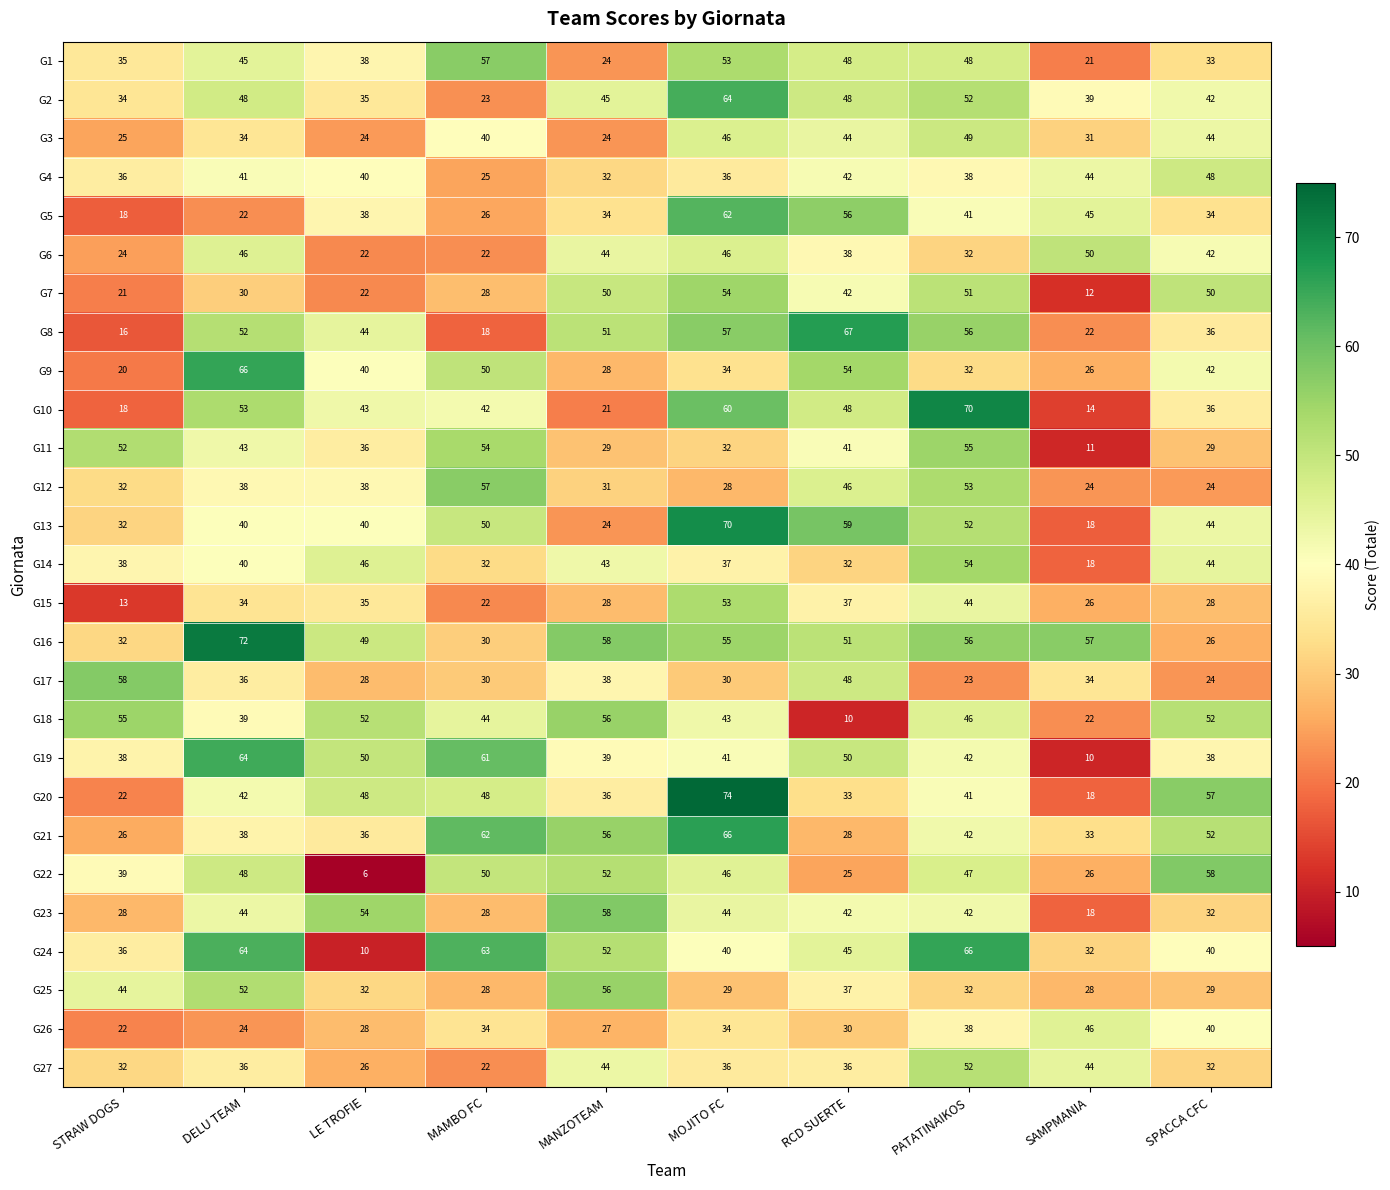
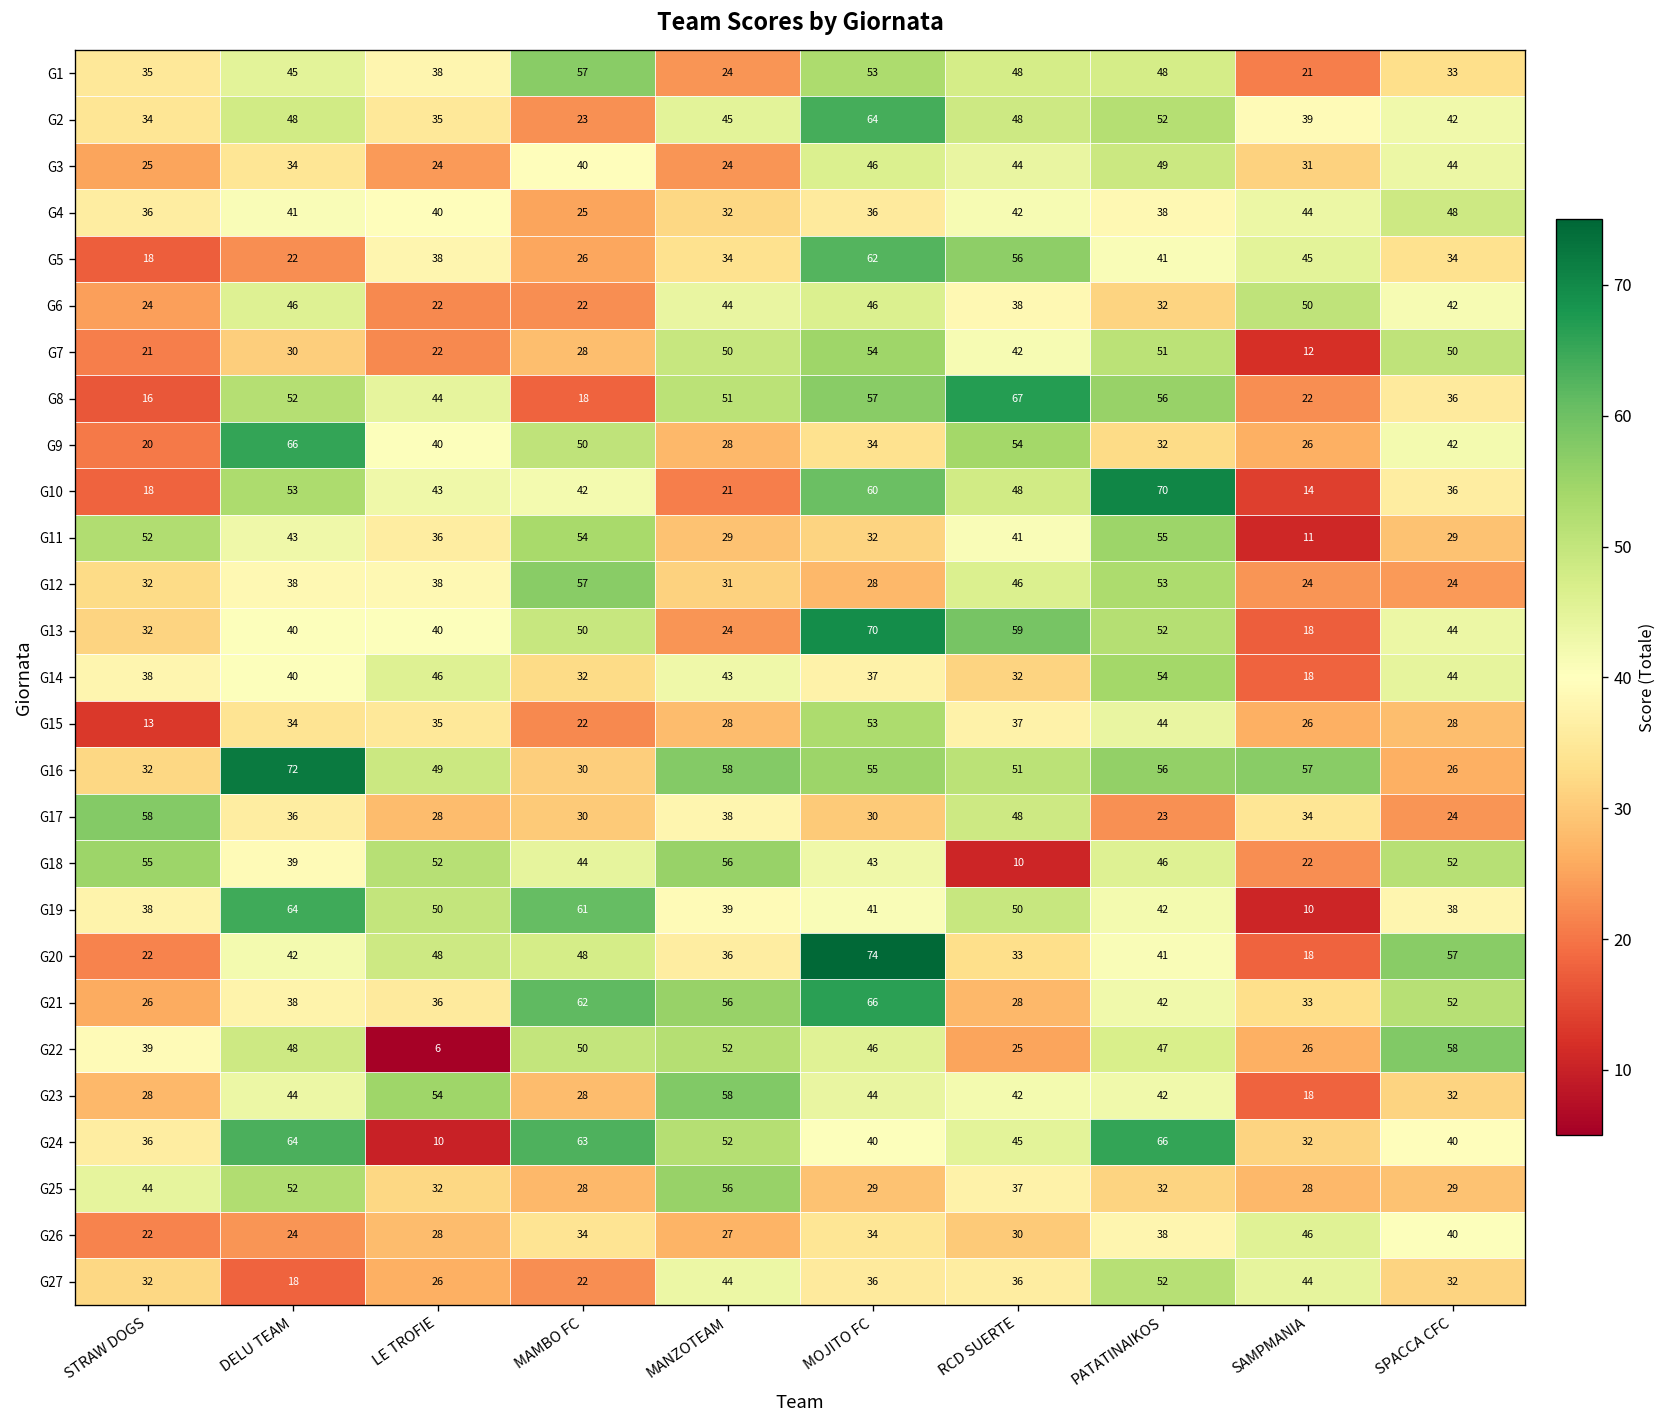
  {
    "G27": {
      "STRAW DOGS": 32,
-     "DELU TEAM": 36,
+     "DELU TEAM": 18,
      "LE TROFIE": 26,
      "MAMBO FC": 22,
      "MANZOTEAM": 44,
      "MOJITO FC": 36,
      "RCD SUERTE": 36,
      "PATATINAIKOS": 52,
      "SAMPMANIA": 44,
      "SPACCA CFC": 32
    }
  }
